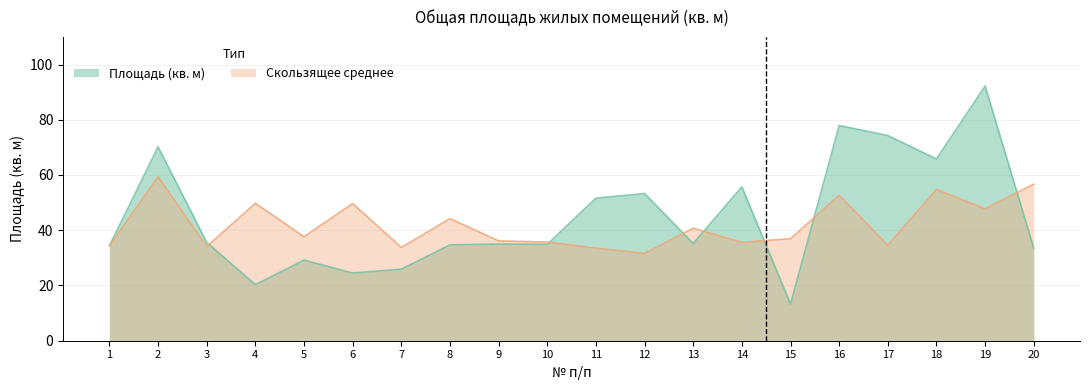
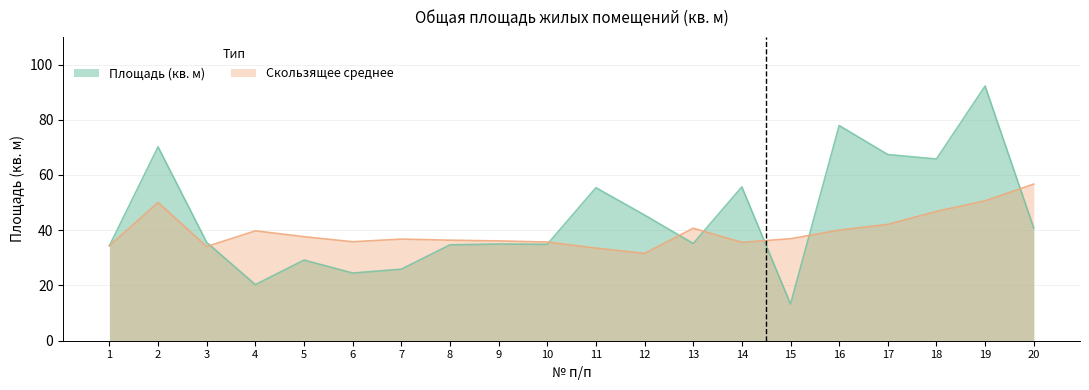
  {
    "Площадь (кв. м)": {
      "2": 70,
      "3": 36,
      "4": 20,
      "5": 29,
      "6": 25,
      "7": 26,
      "8": 35,
      "9": 35,
-     "11": 52,
-     "12": 53,
+     "11": 55,
+     "12": 46,
      "13": 35,
      "14": 56,
      "15": 13,
      "16": 78,
-     "17": 74,
+     "17": 67,
      "18": 66,
      "19": 92,
-     "20": 34
+     "20": 41
    },
    "Скользящее среднее": {
-     "2": 59,
+     "2": 50,
      "3": 34,
-     "4": 50,
+     "4": 40,
      "5": 38,
-     "6": 50,
-     "7": 34,
-     "8": 44,
+     "6": 36,
+     "7": 37,
+     "8": 36,
      "9": 36,
      "11": 34,
      "12": 32,
      "13": 41,
      "14": 36,
      "15": 37,
-     "16": 53,
-     "17": 35,
-     "18": 55,
-     "19": 48,
+     "16": 40,
+     "17": 42,
+     "18": 47,
+     "19": 51,
      "20": 57
    }
  }
